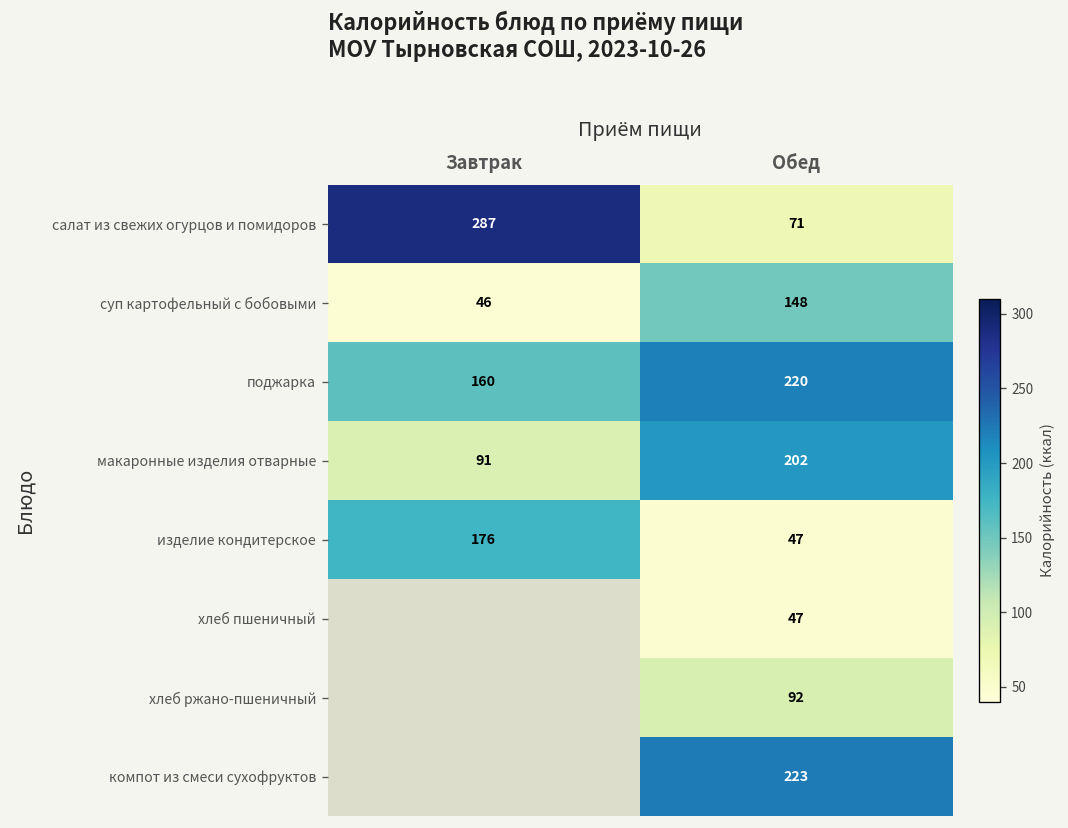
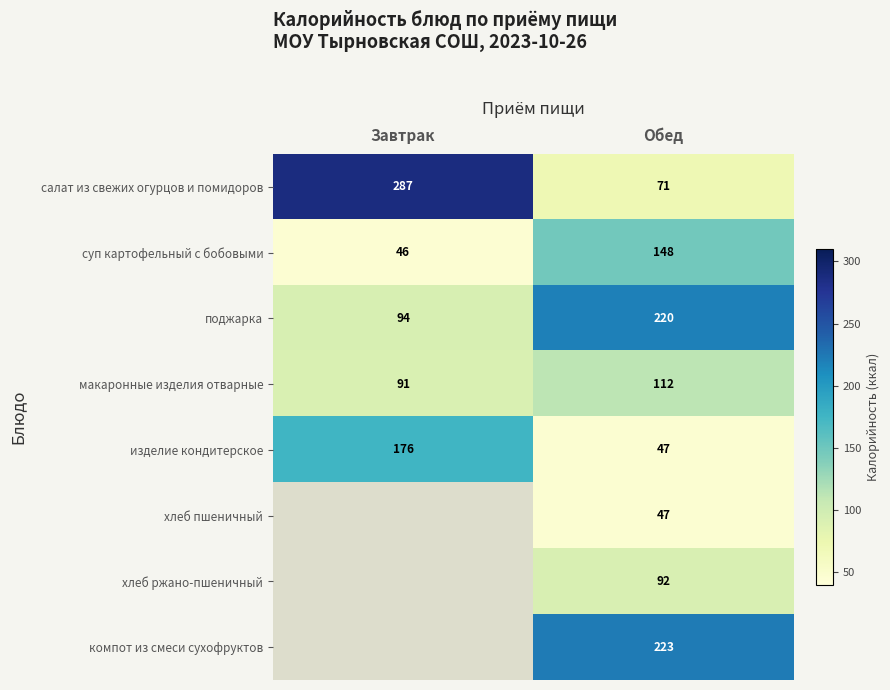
  {
    "салат из свежих огурцов и помидоров": {
      "Завтрак": 287,
      "Обед": 71
    },
    "суп картофельный с бобовыми": {
      "Завтрак": 46,
      "Обед": 148
    },
    "поджарка": {
-     "Завтрак": 160,
+     "Завтрак": 94,
      "Обед": 220
    },
    "макаронные изделия отварные": {
      "Завтрак": 91,
-     "Обед": 202
+     "Обед": 112
    },
    "изделие кондитерское": {
      "Завтрак": 176,
      "Обед": 47
    },
    "хлеб пшеничный": {
      "Обед": 47
    },
    "хлеб ржано-пшеничный": {
      "Обед": 92
    },
    "компот из смеси сухофруктов": {
      "Обед": 223
    }
  }
